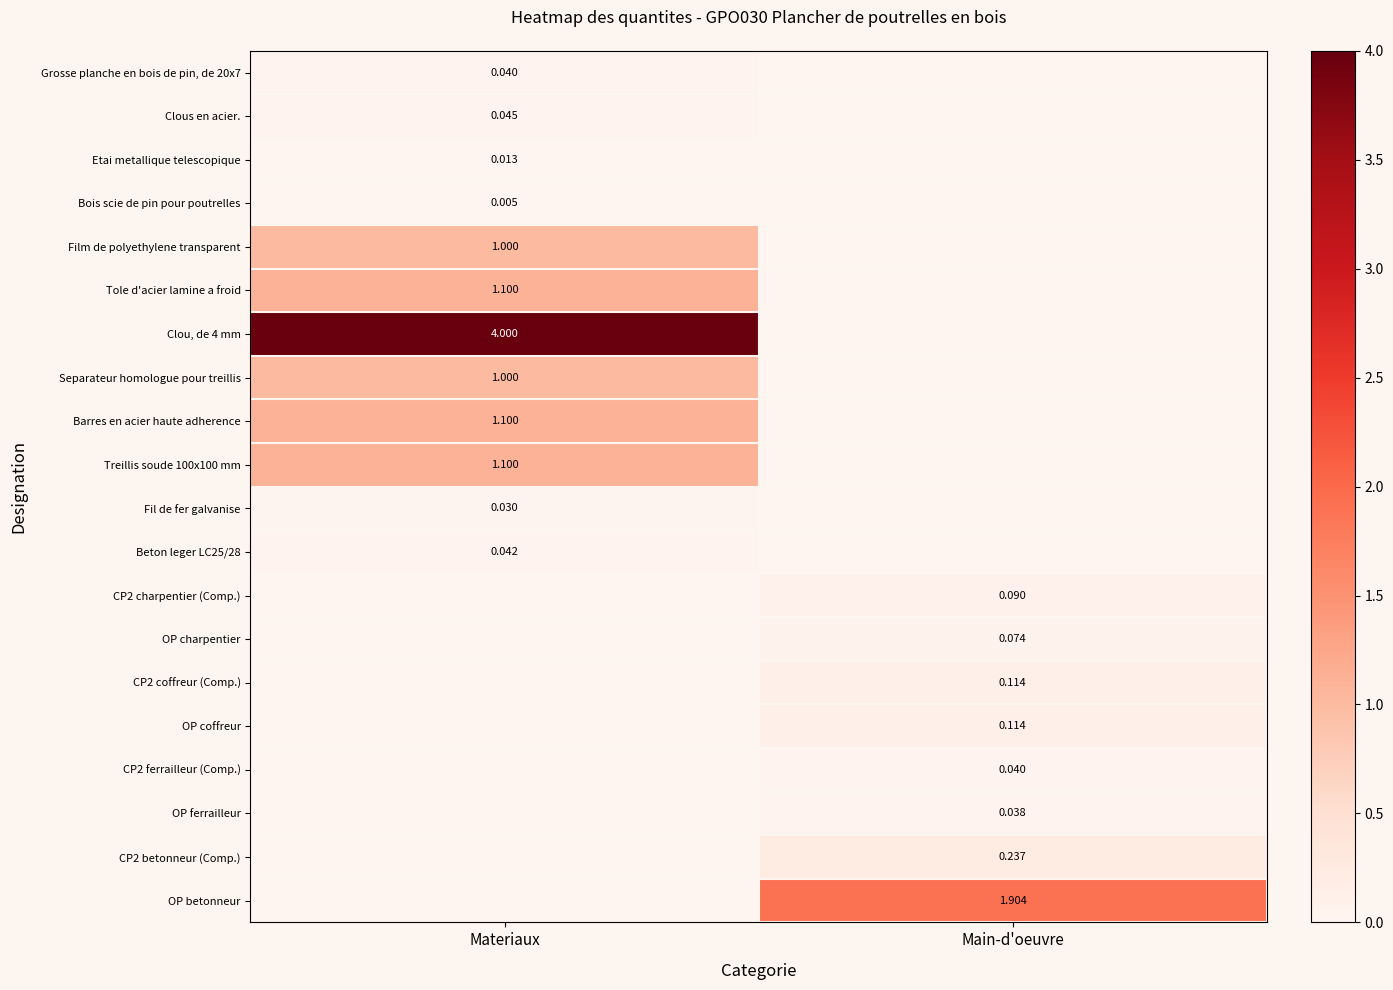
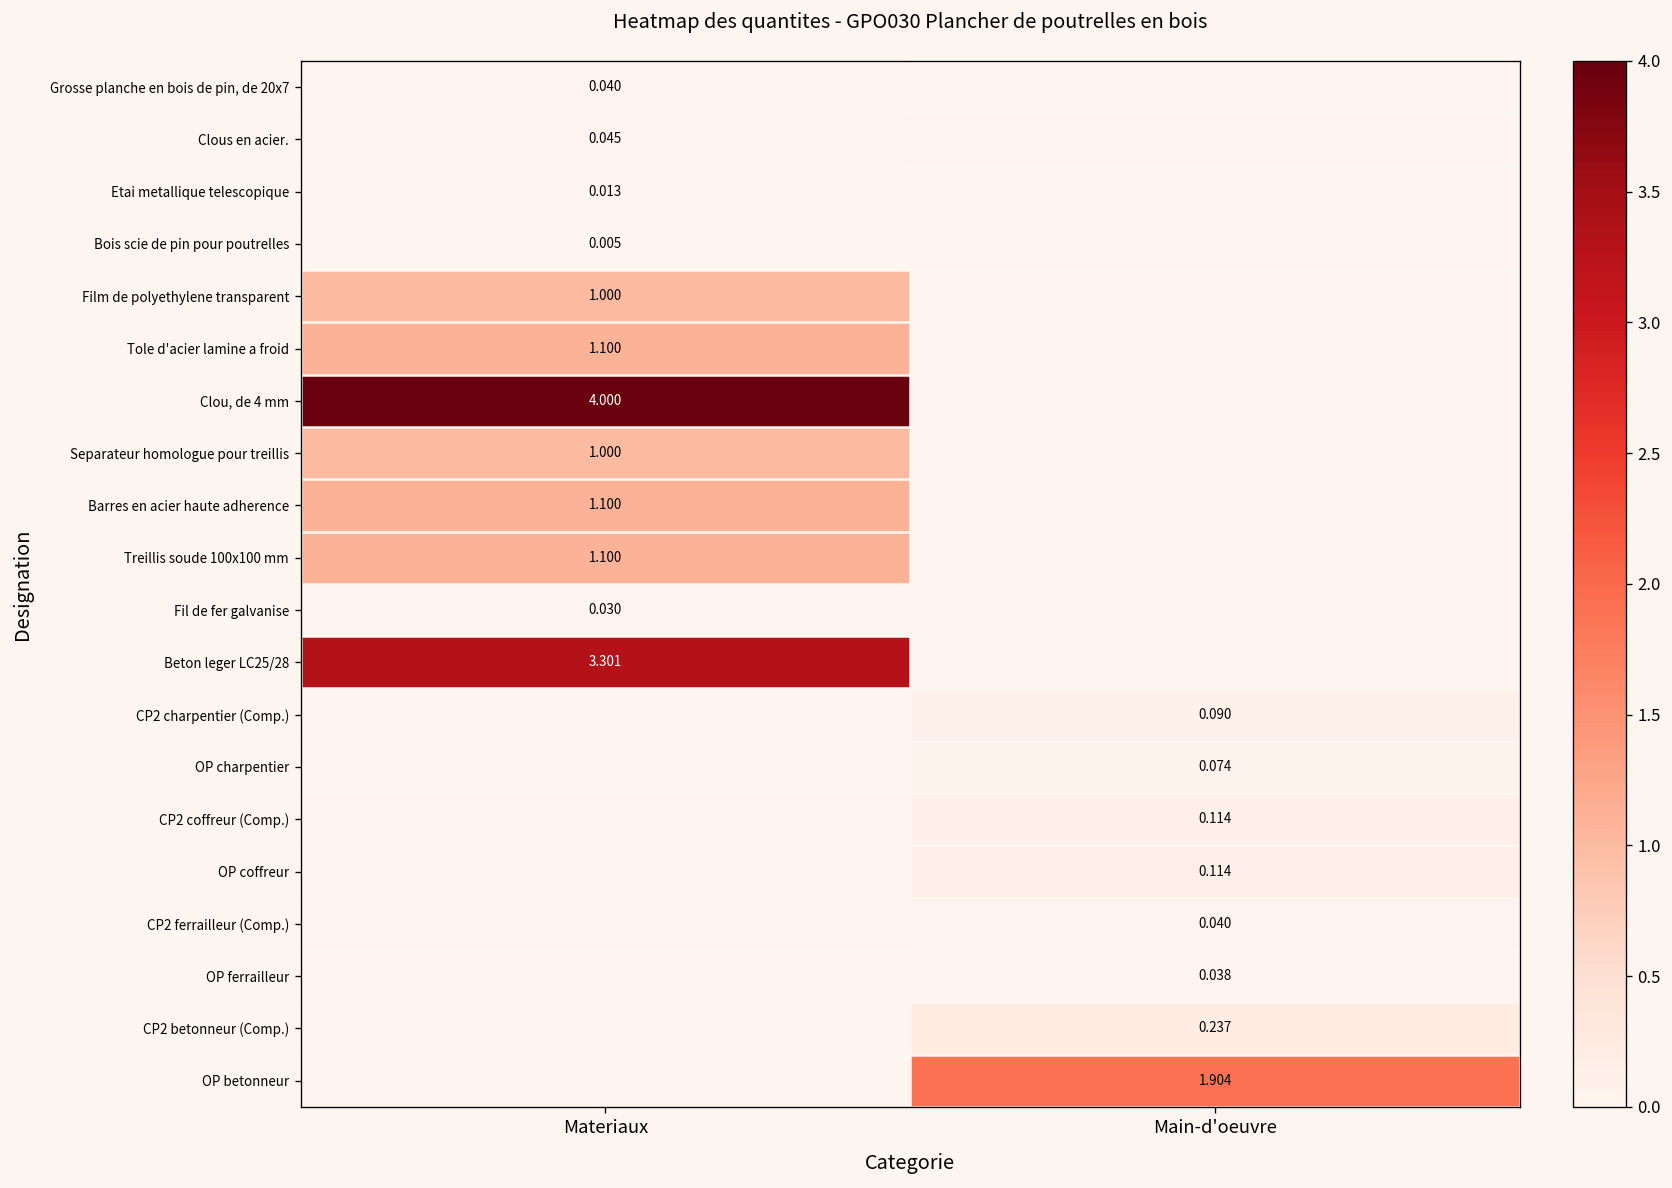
  {
    "Grosse planche en bois de pin, de 20x7": {
      "Materiaux": 0.040
    },
    "Clous en acier.": {
      "Materiaux": 0.045
    },
    "Etai metallique telescopique": {
      "Materiaux": 0.013
    },
    "Bois scie de pin pour poutrelles": {
      "Materiaux": 0.005
    },
    "Film de polyethylene transparent": {
      "Materiaux": 1.000
    },
    "Tole d'acier lamine a froid": {
      "Materiaux": 1.100
    },
    "Clou, de 4 mm": {
      "Materiaux": 4.000
    },
    "Separateur homologue pour treillis": {
      "Materiaux": 1.000
    },
    "Barres en acier haute adherence": {
      "Materiaux": 1.100
    },
    "Treillis soude 100x100 mm": {
      "Materiaux": 1.100
    },
    "Fil de fer galvanise": {
      "Materiaux": 0.030
    },
    "Beton leger LC25/28": {
-     "Materiaux": 0.042
+     "Materiaux": 3.301
    },
    "CP2 charpentier (Comp.)": {
      "Main-d'oeuvre": 0.090
    },
    "OP charpentier": {
      "Main-d'oeuvre": 0.074
    },
    "CP2 coffreur (Comp.)": {
      "Main-d'oeuvre": 0.114
    },
    "OP coffreur": {
      "Main-d'oeuvre": 0.114
    },
    "CP2 ferrailleur (Comp.)": {
      "Main-d'oeuvre": 0.040
    },
    "OP ferrailleur": {
      "Main-d'oeuvre": 0.038
    },
    "CP2 betonneur (Comp.)": {
      "Main-d'oeuvre": 0.237
    },
    "OP betonneur": {
      "Main-d'oeuvre": 1.904
    }
  }
